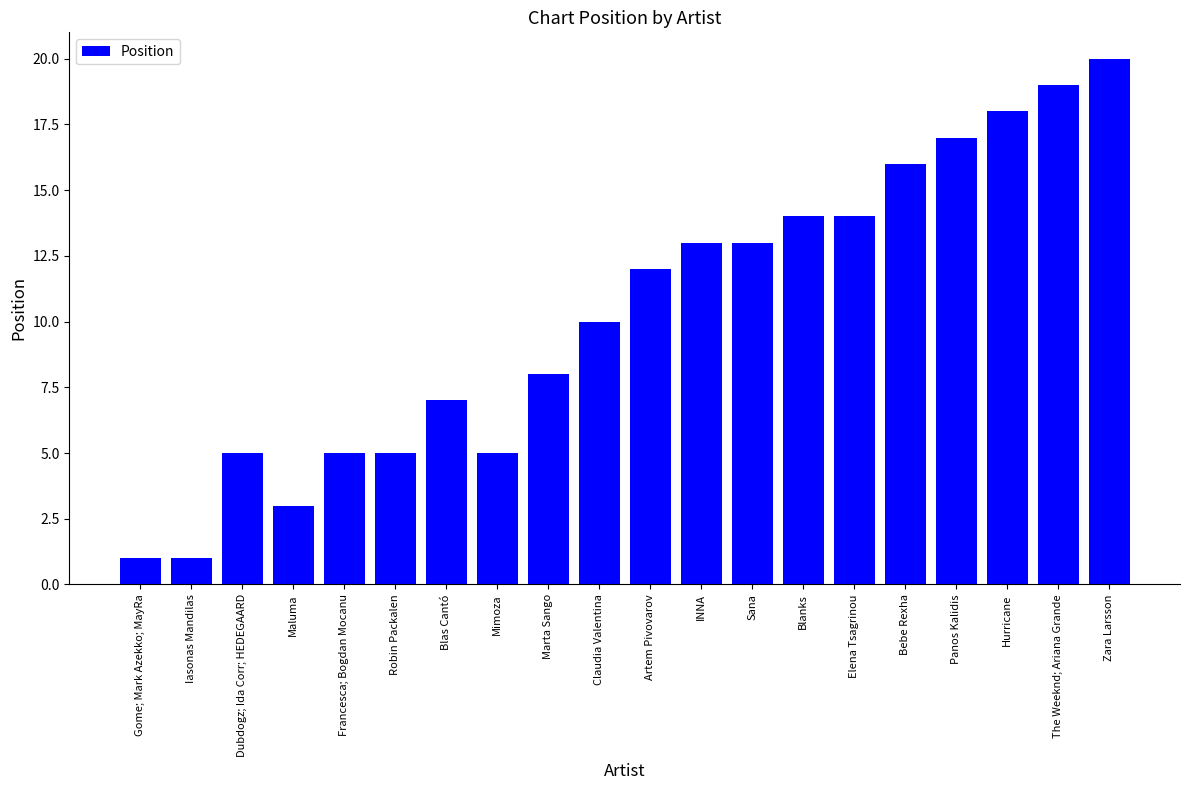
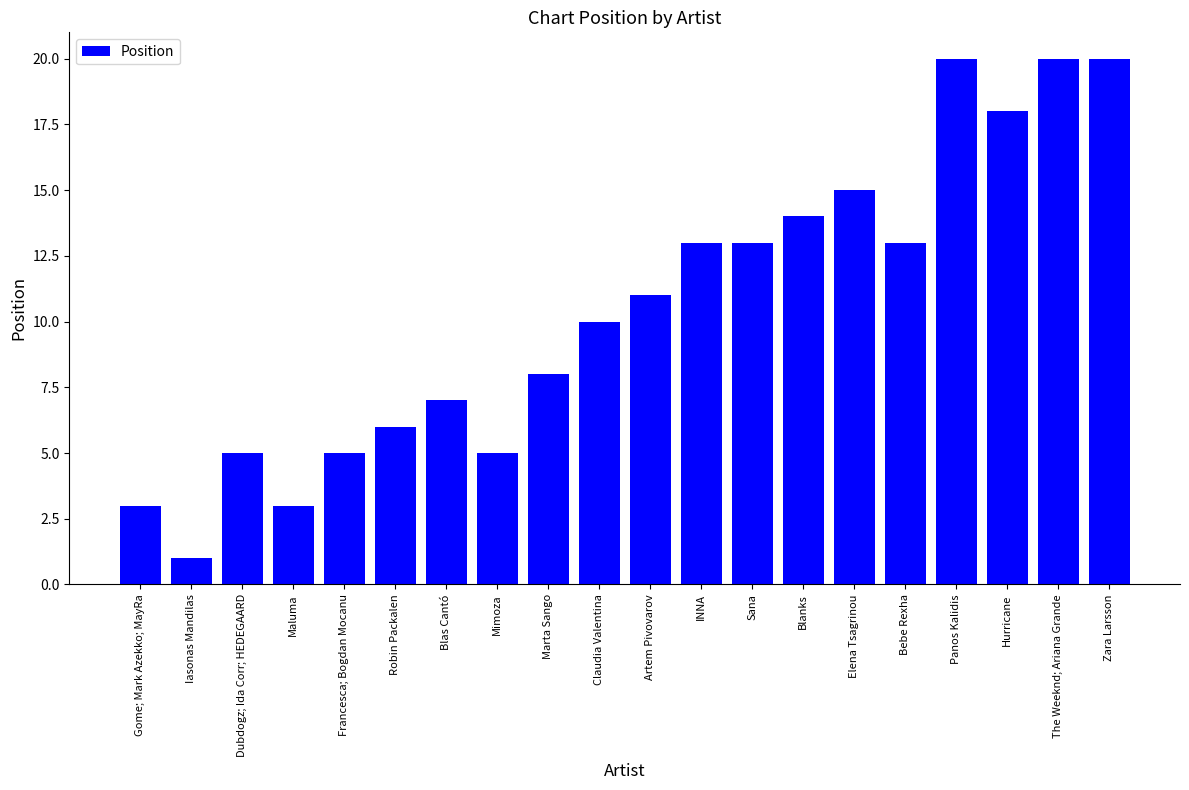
  {
-   "Gome; Mark Azekko; MayRa": 1,
+   "Gome; Mark Azekko; MayRa": 3,
    "Iasonas Mandilas": 1,
    "Dubdogz; Ida Corr; HEDEGAARD": 5,
    "Maluma": 3,
    "Francesca; Bogdan Mocanu": 5,
-   "Robin Packalen": 5,
+   "Robin Packalen": 6,
    "Blas Cantó": 7,
    "Mimoza": 5,
    "Marta Sango": 8,
    "Claudia Valentina": 10,
-   "Artem Pivovarov": 12,
+   "Artem Pivovarov": 11,
    "INNA": 13,
    "Sana": 13,
    "Blanks": 14,
-   "Elena Tsagrinou": 14,
-   "Bebe Rexha": 16,
-   "Panos Kalidis": 17,
+   "Elena Tsagrinou": 15,
+   "Bebe Rexha": 13,
+   "Panos Kalidis": 20,
    "Hurricane": 18,
-   "The Weeknd; Ariana Grande": 19,
+   "The Weeknd; Ariana Grande": 20,
    "Zara Larsson": 20
  }
